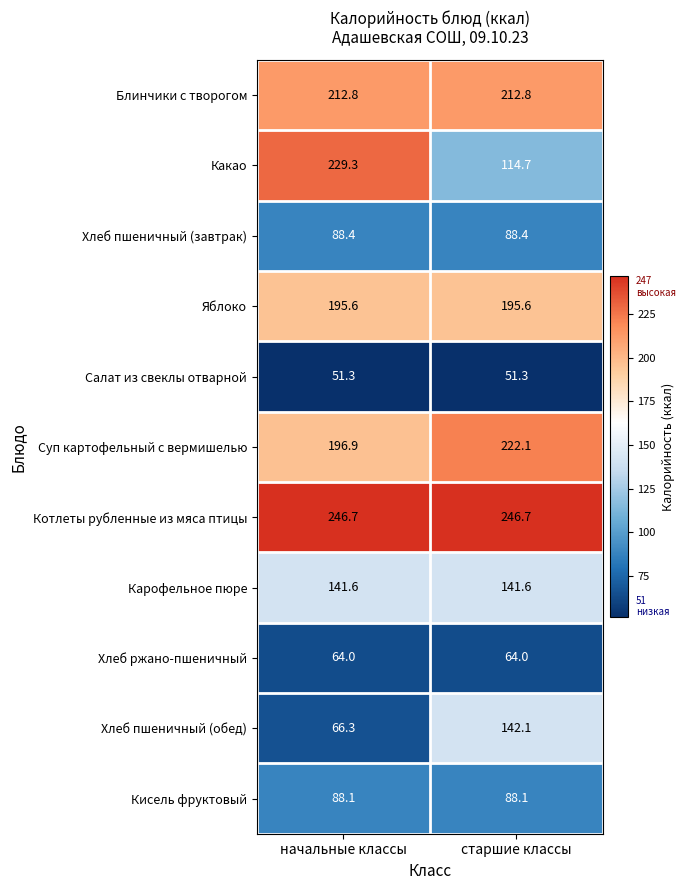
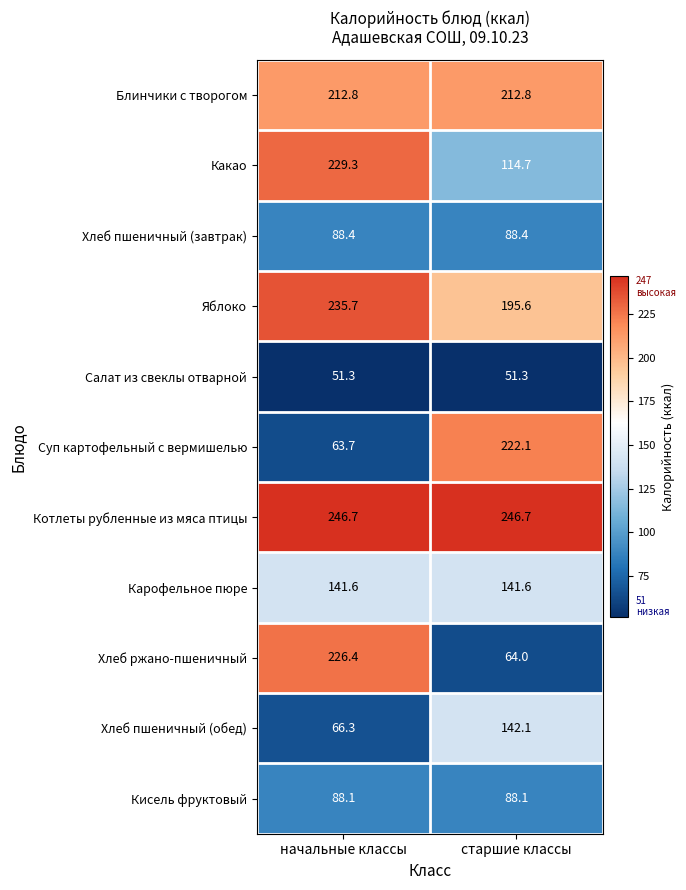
  {
    "Блинчики с творогом": {
      "начальные классы": 212.8,
      "старшие классы": 212.8
    },
    "Какао": {
      "начальные классы": 229.3,
      "старшие классы": 114.7
    },
    "Хлеб пшеничный (завтрак)": {
      "начальные классы": 88.4,
      "старшие классы": 88.4
    },
    "Яблоко": {
-     "начальные классы": 195.6,
+     "начальные классы": 235.7,
      "старшие классы": 195.6
    },
    "Салат из свеклы отварной": {
      "начальные классы": 51.3,
      "старшие классы": 51.3
    },
    "Суп картофельный с вермишелью": {
-     "начальные классы": 196.9,
+     "начальные классы": 63.7,
      "старшие классы": 222.1
    },
    "Котлеты рубленные из мяса птицы": {
      "начальные классы": 246.7,
      "старшие классы": 246.7
    },
    "Карофельное пюре": {
      "начальные классы": 141.6,
      "старшие классы": 141.6
    },
    "Хлеб ржано-пшеничный": {
-     "начальные классы": 64.0,
+     "начальные классы": 226.4,
      "старшие классы": 64.0
    },
    "Хлеб пшеничный (обед)": {
      "начальные классы": 66.3,
      "старшие классы": 142.1
    },
    "Кисель фруктовый": {
      "начальные классы": 88.1,
      "старшие классы": 88.1
    }
  }
